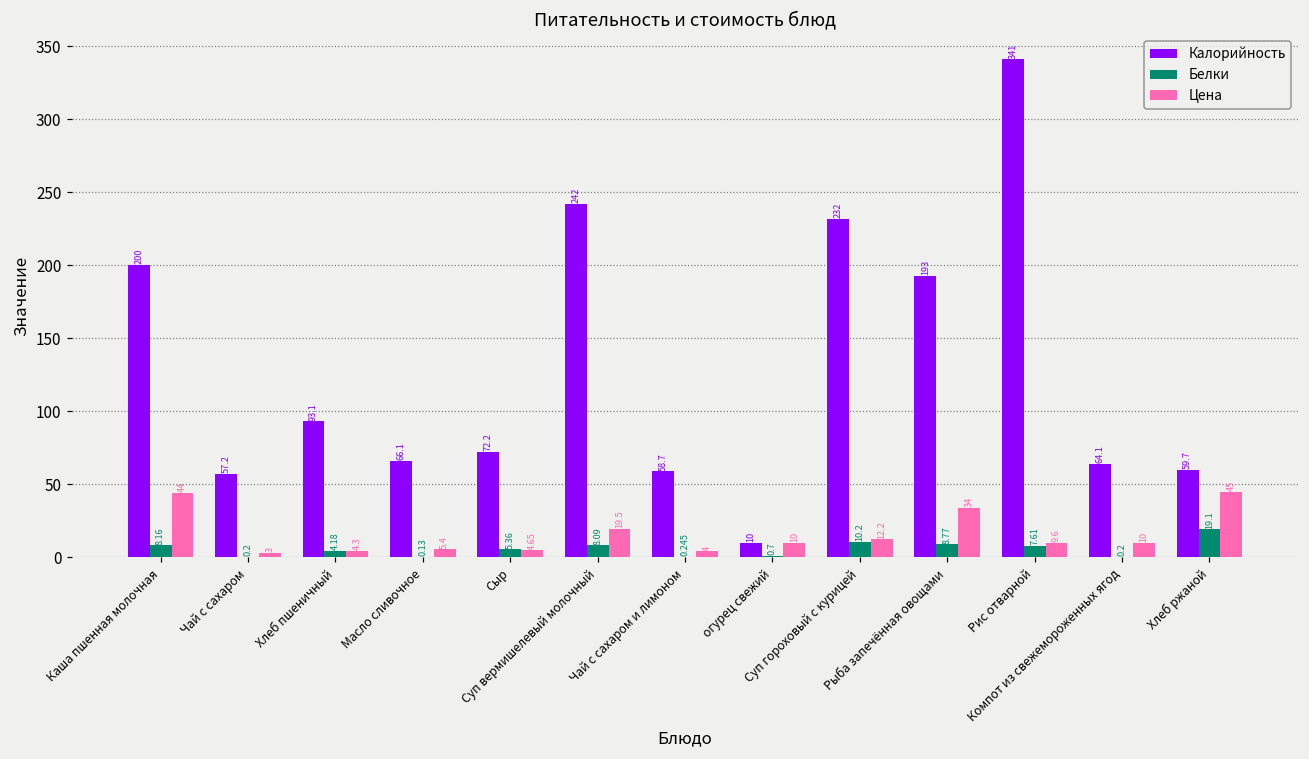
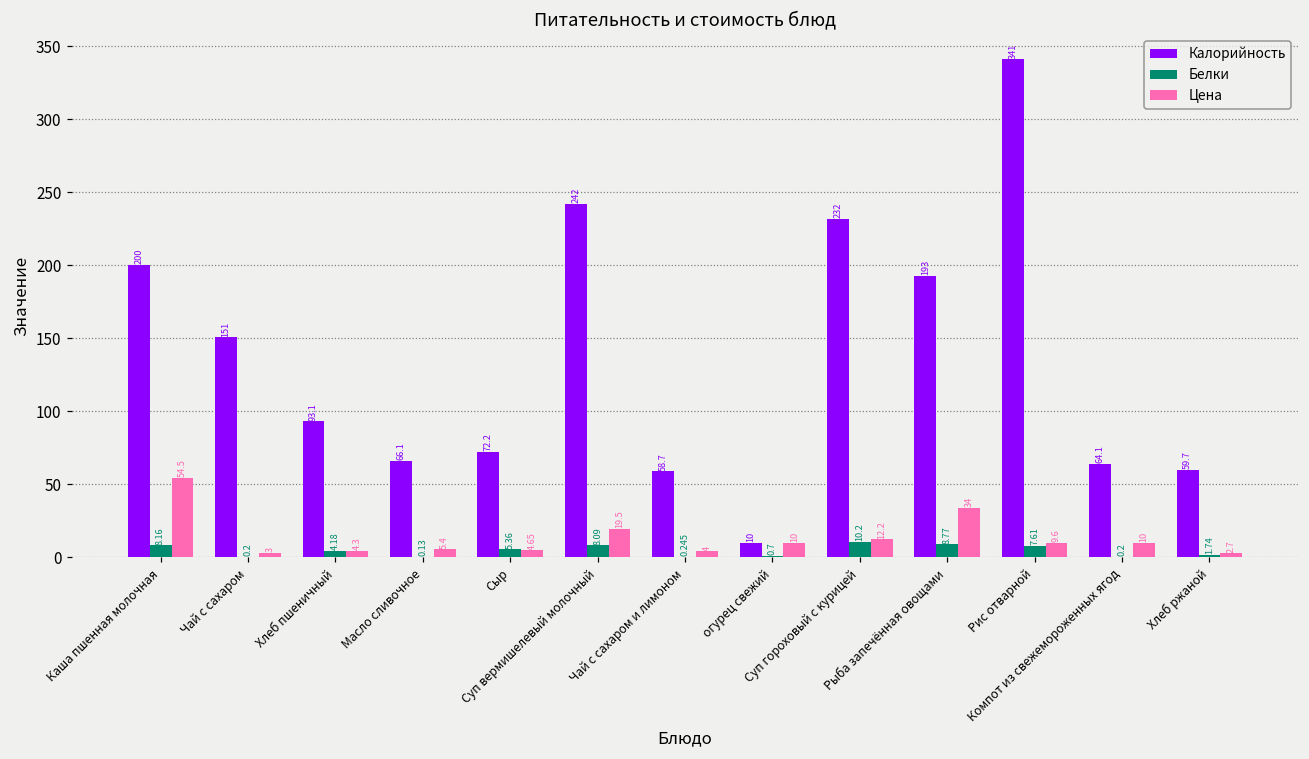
  {
    "Калорийность": {
      "Каша пшенная молочная": 200,
-     "Чай с сахаром": 57.2,
+     "Чай с сахаром": 151,
      "Хлеб пшеничный": 93.1,
      "Масло сливочное": 66.1,
      "Сыр": 72.2,
      "Суп вермишелевый молочный": 242,
      "Чай с сахаром и лимоном": 58.7,
      "огурец свежий": 10,
      "Суп гороховый с курицей": 232,
      "Рыба запечённая овощами": 193,
      "Рис отварной": 341,
      "Компот из свежемороженных ягод": 64.1,
      "Хлеб ржаной": 59.7
    },
    "Белки": {
      "Каша пшенная молочная": 8.16,
      "Чай с сахаром": 0.2,
      "Хлеб пшеничный": 4.18,
      "Масло сливочное": 0.13,
      "Сыр": 5.36,
      "Суп вермишелевый молочный": 8.09,
      "Чай с сахаром и лимоном": 0.245,
      "огурец свежий": 0.7,
      "Суп гороховый с курицей": 10.2,
      "Рыба запечённая овощами": 8.77,
      "Рис отварной": 7.61,
      "Компот из свежемороженных ягод": 0.2,
-     "Хлеб ржаной": 19.1
+     "Хлеб ржаной": 1.74
    },
    "Цена": {
-     "Каша пшенная молочная": 44,
+     "Каша пшенная молочная": 54.5,
      "Чай с сахаром": 3,
      "Хлеб пшеничный": 4.3,
      "Масло сливочное": 5.4,
      "Сыр": 4.65,
      "Суп вермишелевый молочный": 19.5,
      "Чай с сахаром и лимоном": 4,
      "огурец свежий": 10,
      "Суп гороховый с курицей": 12.2,
      "Рыба запечённая овощами": 34,
      "Рис отварной": 9.6,
      "Компот из свежемороженных ягод": 10,
-     "Хлеб ржаной": 45
+     "Хлеб ржаной": 2.7
    }
  }
